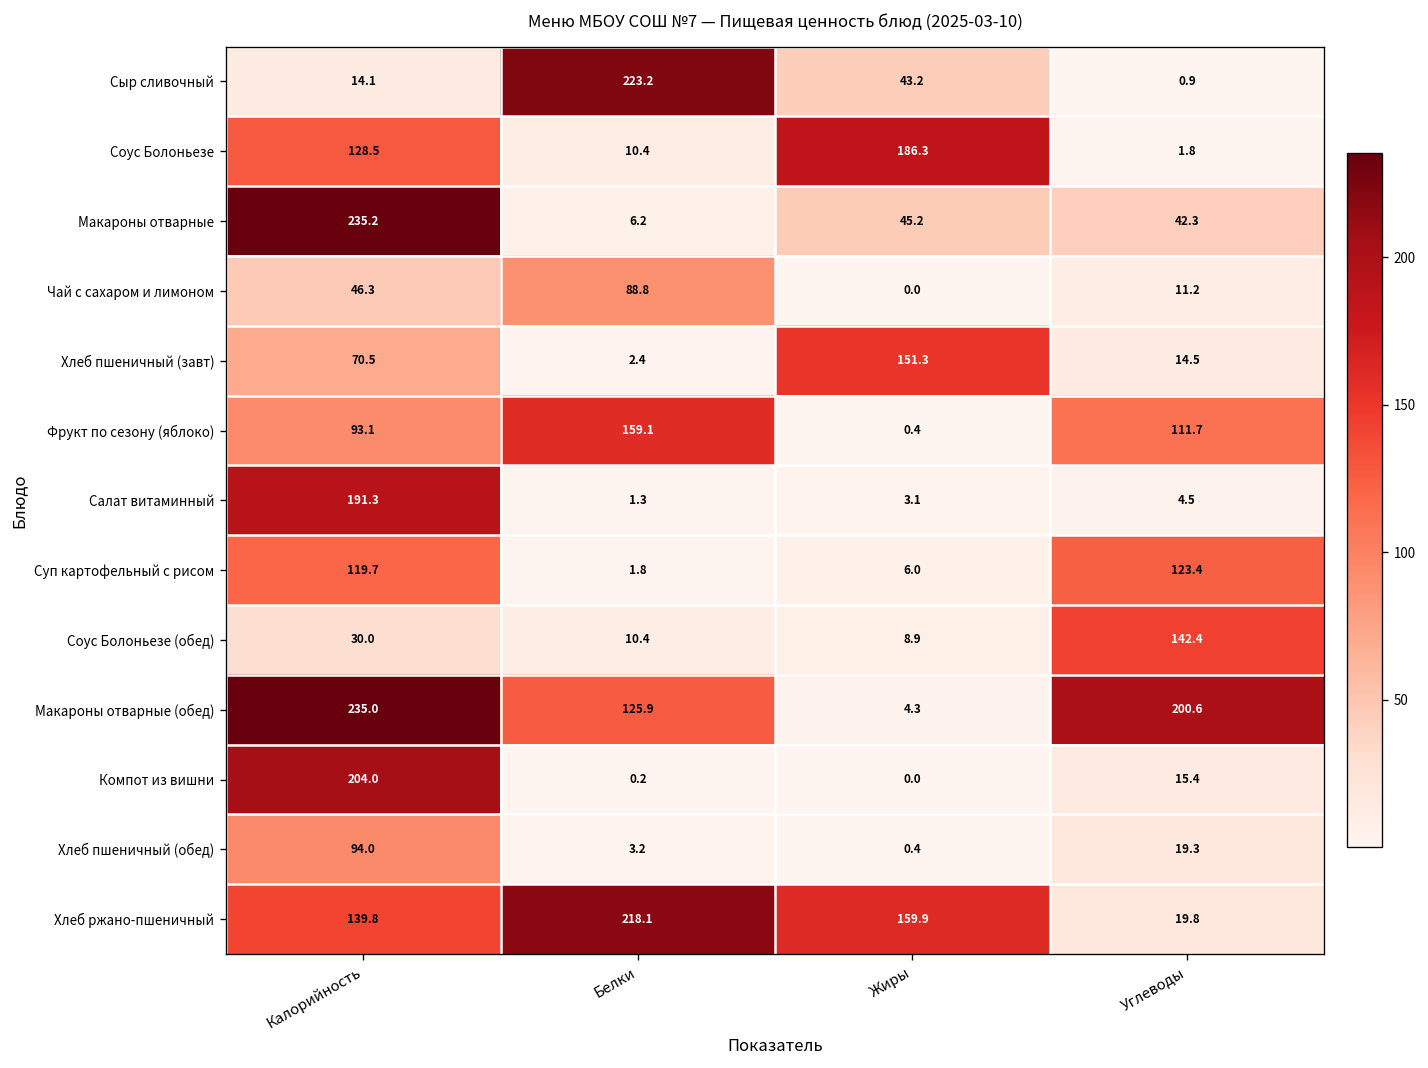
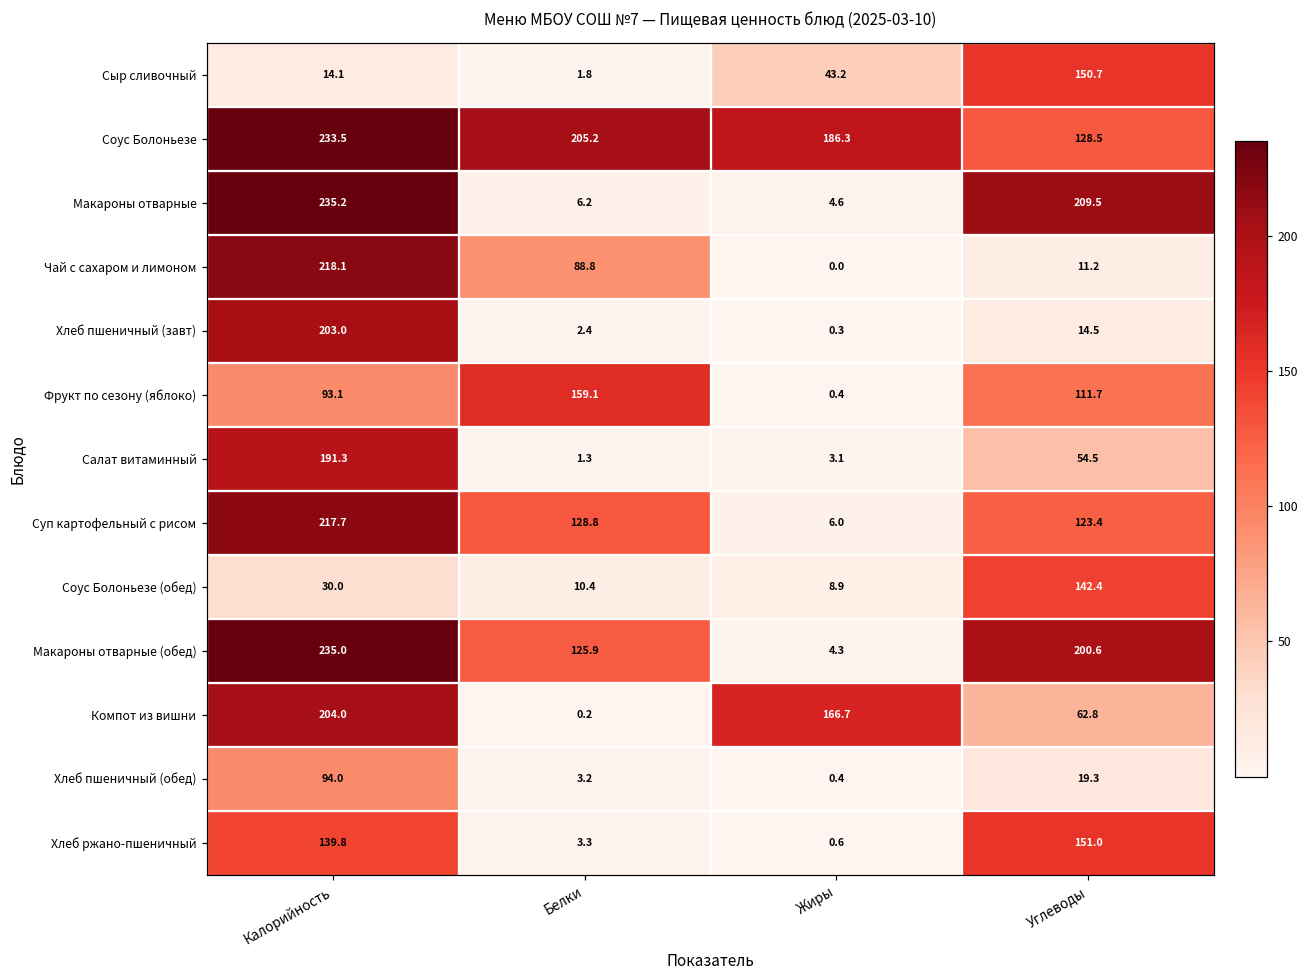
  {
    "Сыр сливочный": {
      "Калорийность": 14.1,
-     "Белки": 223.2,
+     "Белки": 1.8,
      "Жиры": 43.2,
-     "Углеводы": 0.9
+     "Углеводы": 150.7
    },
    "Соус Болоньезе": {
-     "Калорийность": 128.5,
-     "Белки": 10.4,
+     "Калорийность": 233.5,
+     "Белки": 205.2,
      "Жиры": 186.3,
-     "Углеводы": 1.8
+     "Углеводы": 128.5
    },
    "Макароны отварные": {
      "Калорийность": 235.2,
      "Белки": 6.2,
-     "Жиры": 45.2,
-     "Углеводы": 42.3
+     "Жиры": 4.6,
+     "Углеводы": 209.5
    },
    "Чай с сахаром и лимоном": {
-     "Калорийность": 46.3,
+     "Калорийность": 218.1,
      "Белки": 88.8,
      "Жиры": 0.0,
      "Углеводы": 11.2
    },
    "Хлеб пшеничный (завт)": {
-     "Калорийность": 70.5,
+     "Калорийность": 203.0,
      "Белки": 2.4,
-     "Жиры": 151.3,
+     "Жиры": 0.3,
      "Углеводы": 14.5
    },
    "Фрукт по сезону (яблоко)": {
      "Калорийность": 93.1,
      "Белки": 159.1,
      "Жиры": 0.4,
      "Углеводы": 111.7
    },
    "Салат витаминный": {
      "Калорийность": 191.3,
      "Белки": 1.3,
      "Жиры": 3.1,
-     "Углеводы": 4.5
+     "Углеводы": 54.5
    },
    "Суп картофельный с рисом": {
-     "Калорийность": 119.7,
-     "Белки": 1.8,
+     "Калорийность": 217.7,
+     "Белки": 128.8,
      "Жиры": 6.0,
      "Углеводы": 123.4
    },
    "Соус Болоньезе (обед)": {
      "Калорийность": 30.0,
      "Белки": 10.4,
      "Жиры": 8.9,
      "Углеводы": 142.4
    },
    "Макароны отварные (обед)": {
      "Калорийность": 235.0,
      "Белки": 125.9,
      "Жиры": 4.3,
      "Углеводы": 200.6
    },
    "Компот из вишни": {
      "Калорийность": 204.0,
      "Белки": 0.2,
-     "Жиры": 0.0,
-     "Углеводы": 15.4
+     "Жиры": 166.7,
+     "Углеводы": 62.8
    },
    "Хлеб пшеничный (обед)": {
      "Калорийность": 94.0,
      "Белки": 3.2,
      "Жиры": 0.4,
      "Углеводы": 19.3
    },
    "Хлеб ржано-пшеничный": {
      "Калорийность": 139.8,
-     "Белки": 218.1,
-     "Жиры": 159.9,
-     "Углеводы": 19.8
+     "Белки": 3.3,
+     "Жиры": 0.6,
+     "Углеводы": 151.0
    }
  }
